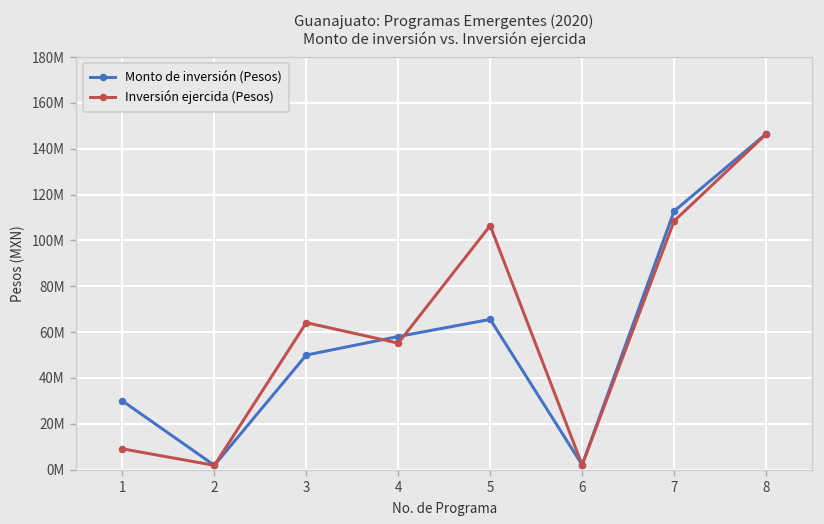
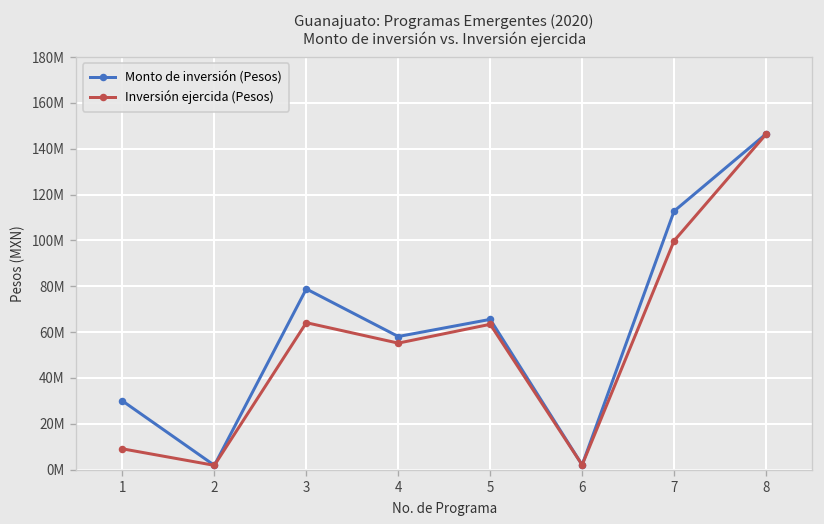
  {
    "Monto de inversión (Pesos)": {
      "1": 30000000,
-     "3": 50000000,
+     "3": 79000000,
      "4": 58000000,
      "5": 66000000,
      "7": 113000000
    },
    "Inversión ejercida (Pesos)": {
      "1": 9000000,
      "3": 64000000,
      "4": 55000000,
-     "5": 106000000,
-     "7": 108000000
+     "5": 63000000,
+     "7": 100000000
    }
  }
